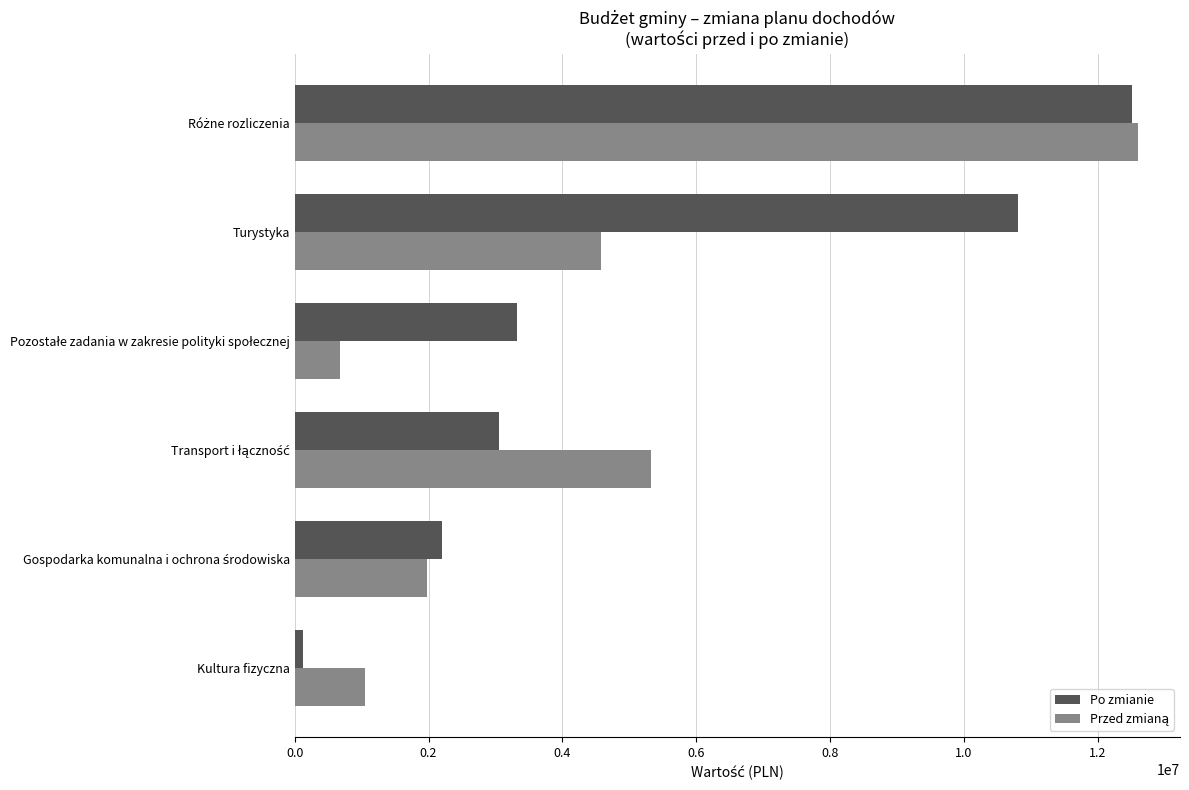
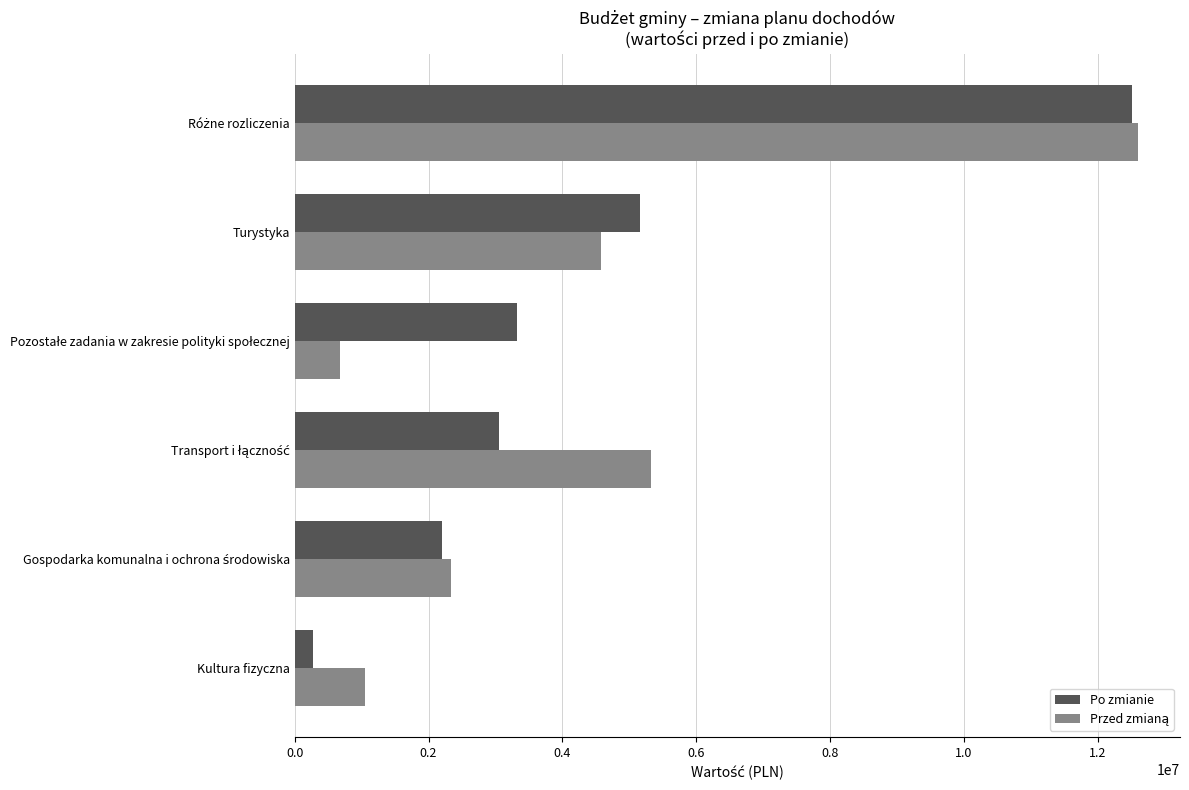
  {
    "Po zmianie": {
      "Różne rozliczenia": 12500000,
-     "Turystyka": 10800000,
+     "Turystyka": 5200000,
      "Pozostałe zadania w zakresie polityki społecznej": 3300000,
      "Transport i łączność": 3100000,
      "Gospodarka komunalna i ochrona środowiska": 2200000,
-     "Kultura fizyczna": 100000
+     "Kultura fizyczna": 300000
    },
    "Przed zmianą": {
      "Różne rozliczenia": 12600000,
      "Turystyka": 4600000,
      "Pozostałe zadania w zakresie polityki społecznej": 700000,
      "Transport i łączność": 5300000,
-     "Gospodarka komunalna i ochrona środowiska": 2000000,
+     "Gospodarka komunalna i ochrona środowiska": 2300000,
      "Kultura fizyczna": 1100000
    }
  }
